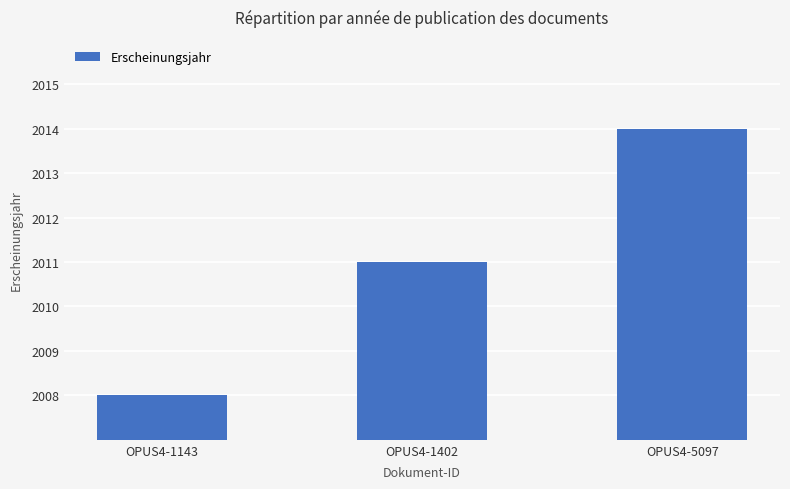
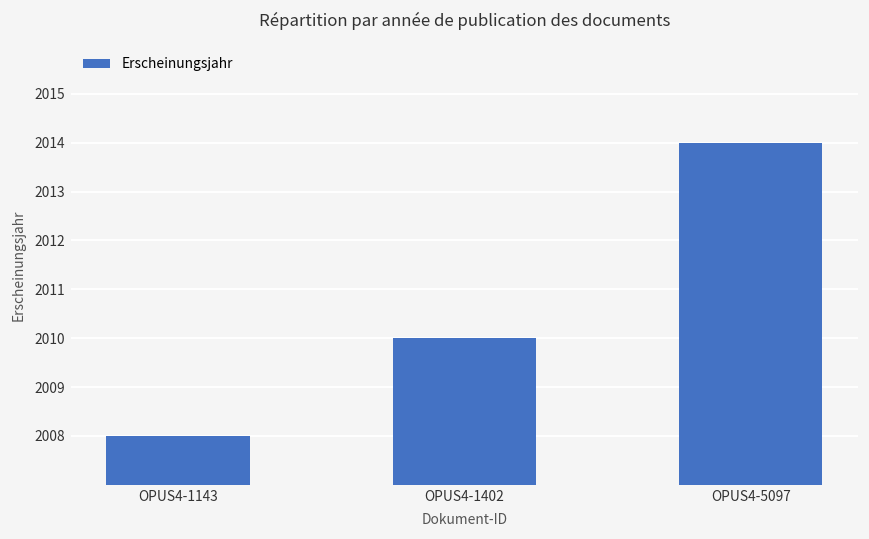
  {
    "OPUS4-1143": 2008,
-   "OPUS4-1402": 2011,
+   "OPUS4-1402": 2010,
    "OPUS4-5097": 2014
  }
